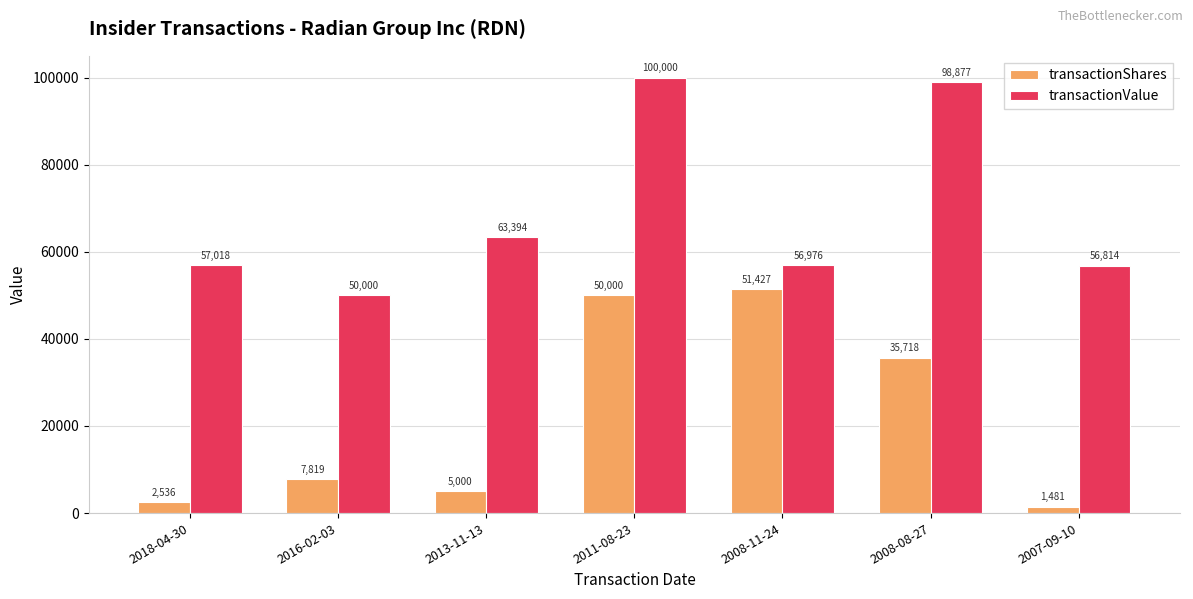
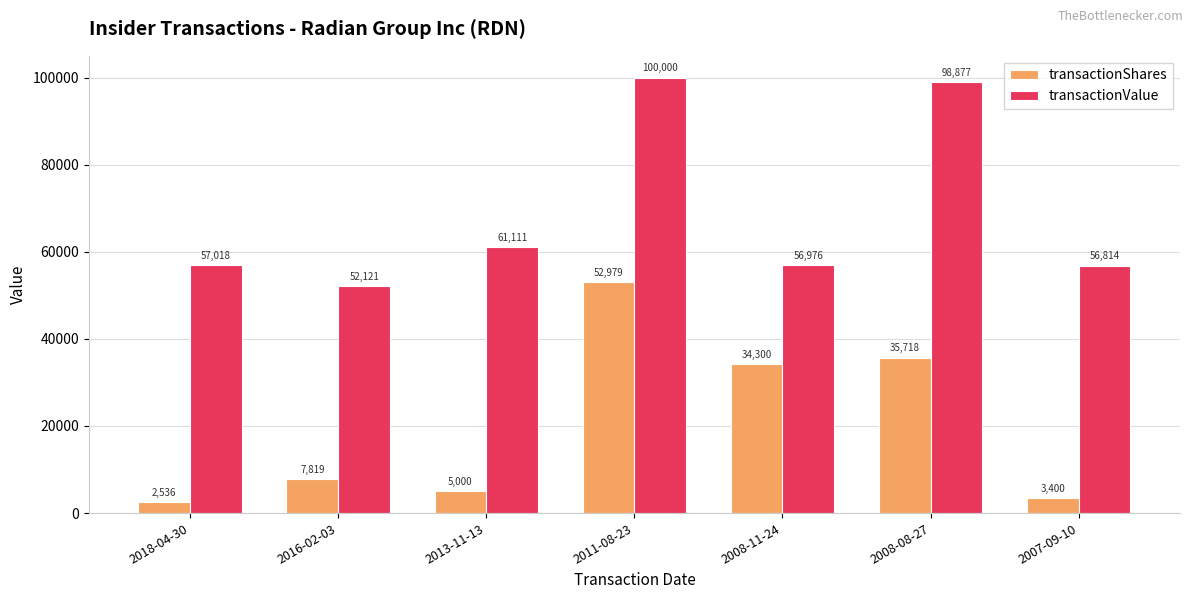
  {
    "transactionShares": {
      "2018-04-30": "2,536",
      "2016-02-03": "7,819",
      "2013-11-13": "5,000",
-     "2011-08-23": "50,000",
-     "2008-11-24": "51,427",
+     "2011-08-23": "52,979",
+     "2008-11-24": "34,300",
      "2008-08-27": "35,718",
-     "2007-09-10": "1,481"
+     "2007-09-10": "3,400"
    },
    "transactionValue": {
      "2018-04-30": "57,018",
-     "2016-02-03": "50,000",
-     "2013-11-13": "63,394",
+     "2016-02-03": "52,121",
+     "2013-11-13": "61,111",
      "2011-08-23": "100,000",
      "2008-11-24": "56,976",
      "2008-08-27": "98,877",
      "2007-09-10": "56,814"
    }
  }
